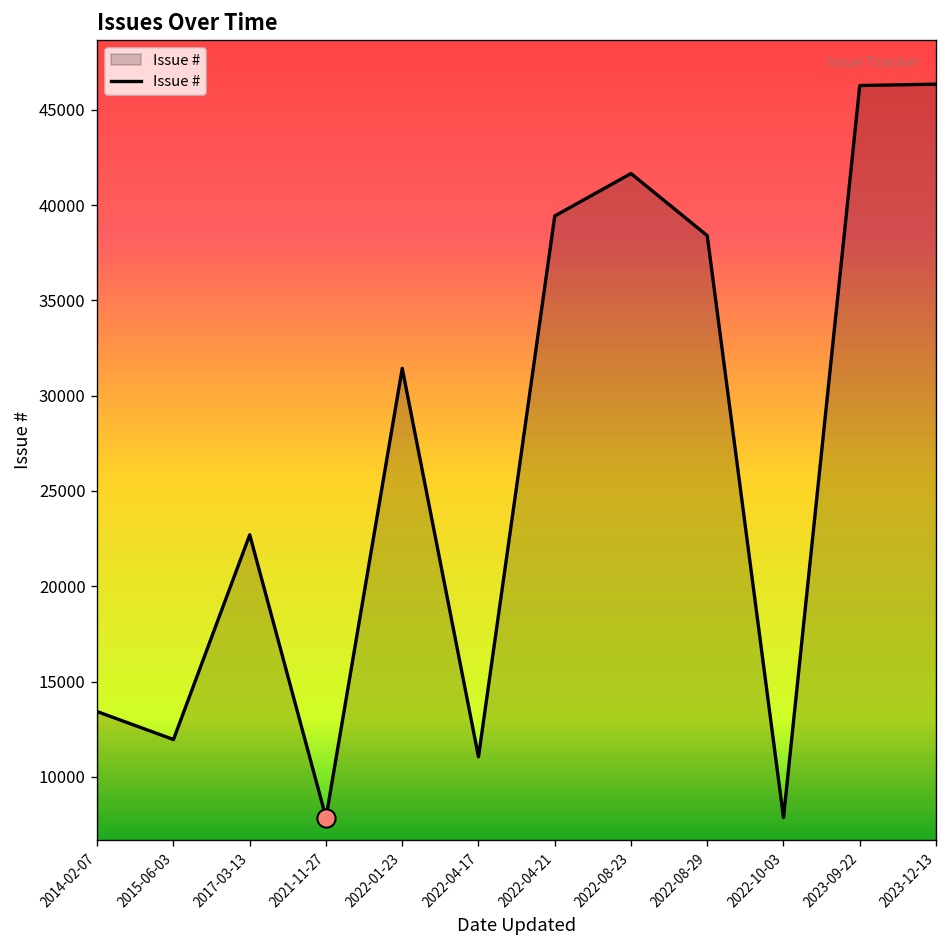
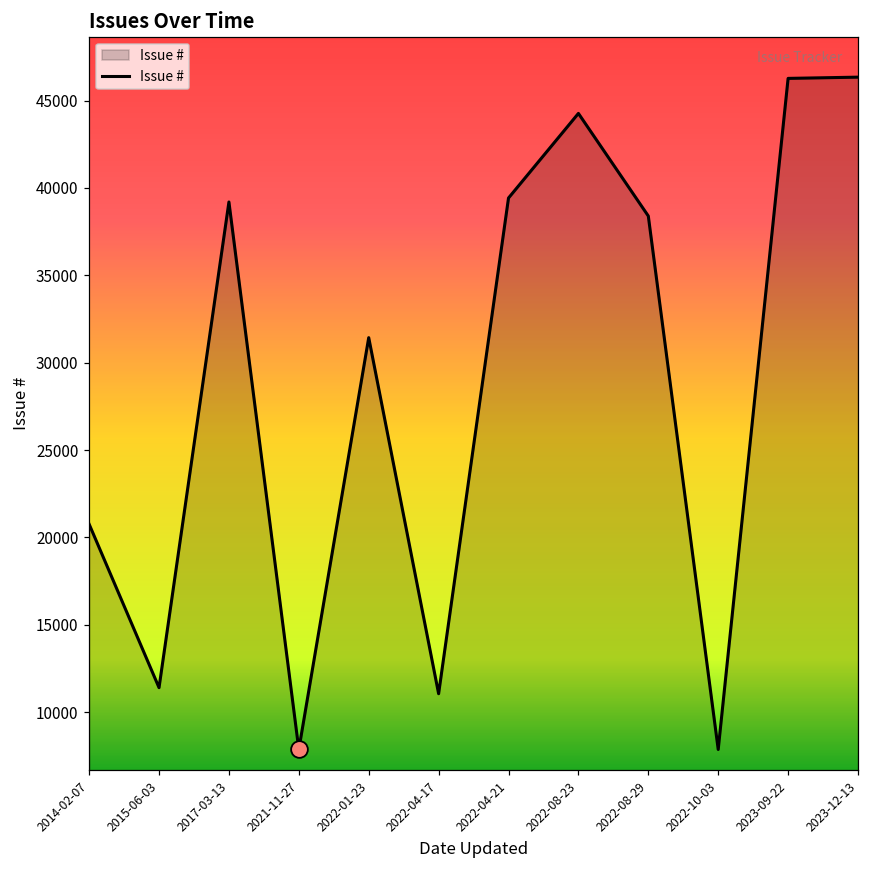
  {
    "Issue #": {
-     "2014-02-07": 13400,
-     "2015-06-03": 12000,
-     "2017-03-13": 22700,
+     "2014-02-07": 20800,
+     "2015-06-03": 11400,
+     "2017-03-13": 39200,
      "2022-01-23": 31400,
      "2022-04-17": 11100,
      "2022-04-21": 39400,
-     "2022-08-23": 41700,
+     "2022-08-23": 44300,
      "2022-08-29": 38400,
      "2022-10-03": 7900,
      "2023-09-22": 46300,
      "2023-12-13": 46300
    }
  }
